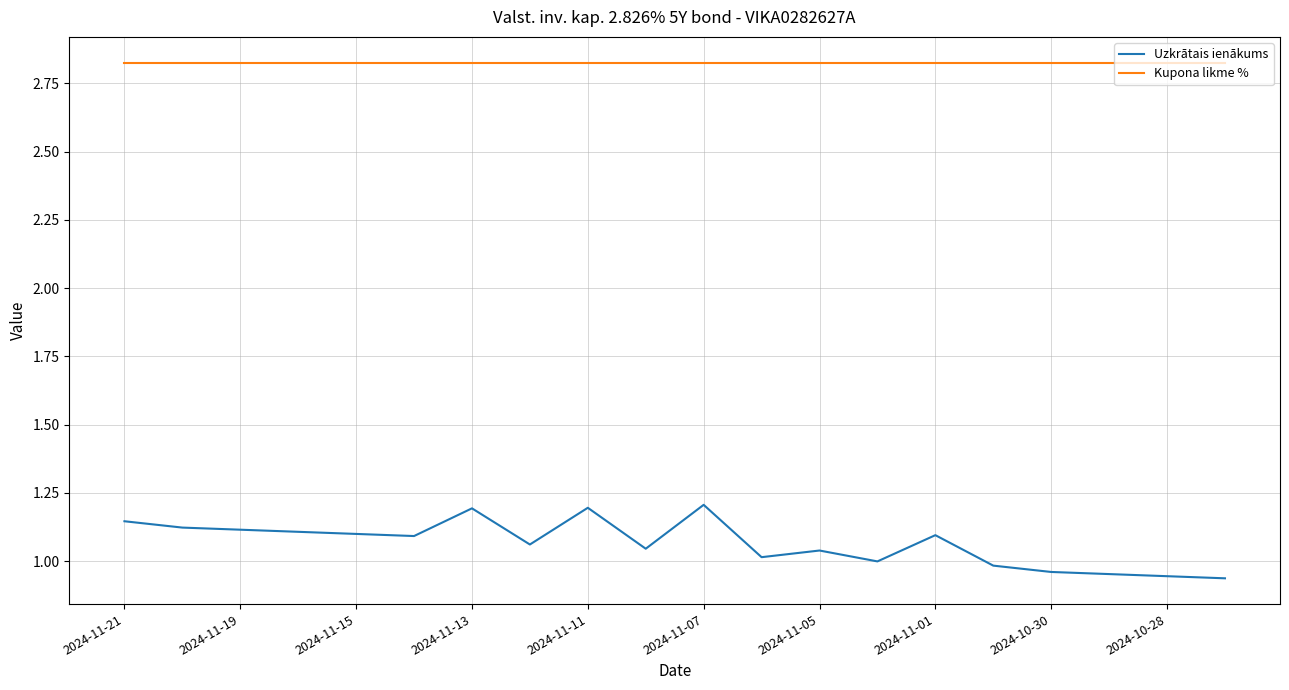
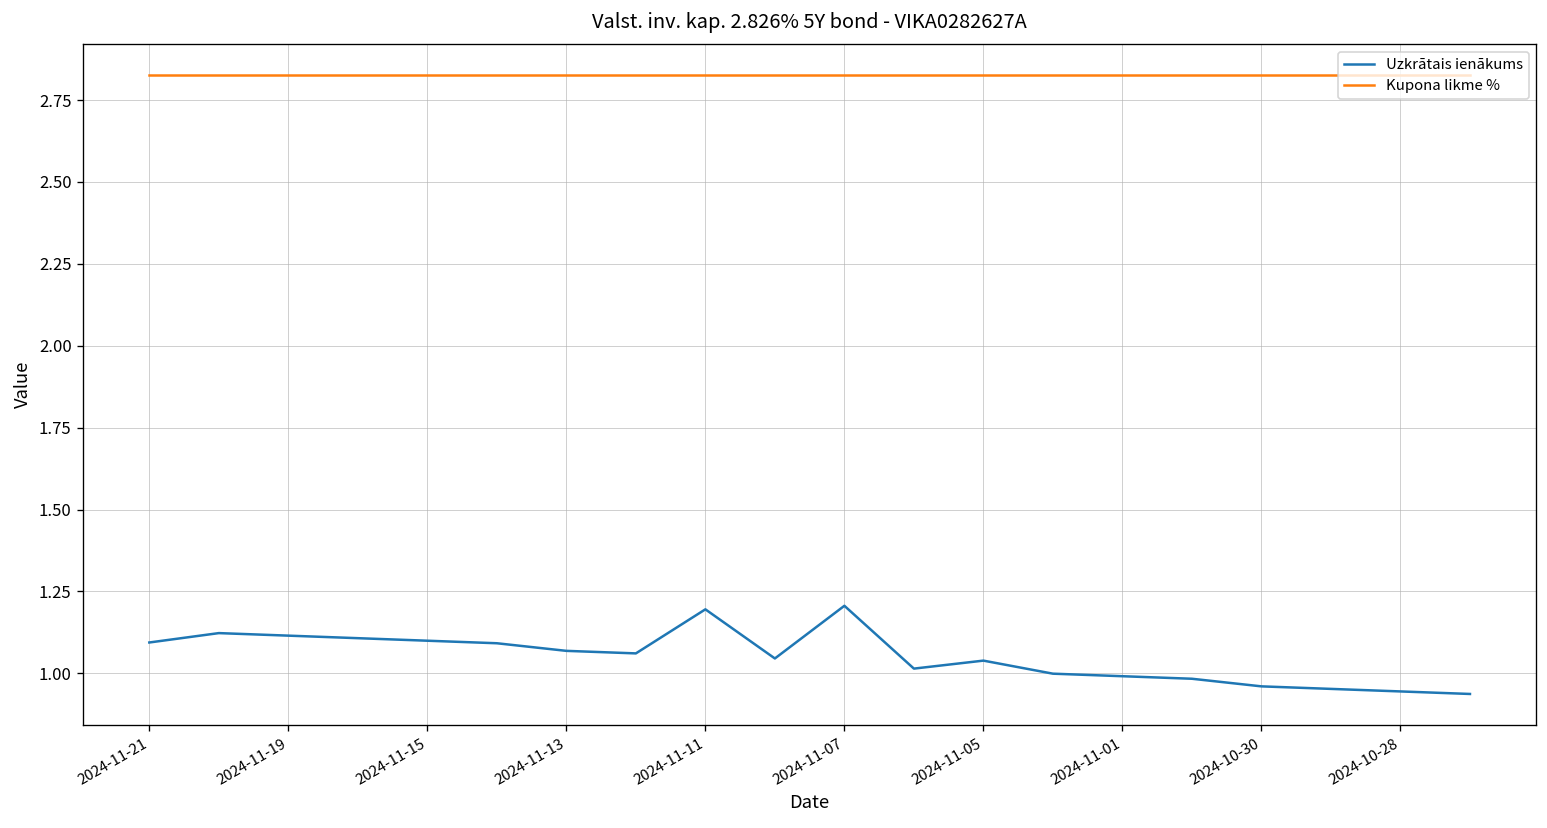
  {
    "Uzkrātais ienākums": {
-     "2024-11-21": 1.15,
+     "2024-11-21": 1.09,
      "2024-11-19": 1.11,
      "2024-11-15": 1.10,
-     "2024-11-13": 1.19,
+     "2024-11-13": 1.07,
      "2024-11-11": 1.20,
      "2024-11-07": 1.21,
      "2024-11-05": 1.04,
-     "2024-11-01": 1.09,
+     "2024-11-01": 0.99,
      "2024-10-30": 0.96,
      "2024-10-28": 0.94
    },
    "Kupona likme %": {
      "2024-11-21": 2.83,
      "2024-11-19": 2.83,
      "2024-11-15": 2.83,
      "2024-11-13": 2.83,
      "2024-11-11": 2.83,
      "2024-11-07": 2.83,
      "2024-11-05": 2.83,
      "2024-11-01": 2.83,
      "2024-10-30": 2.83
    }
  }
